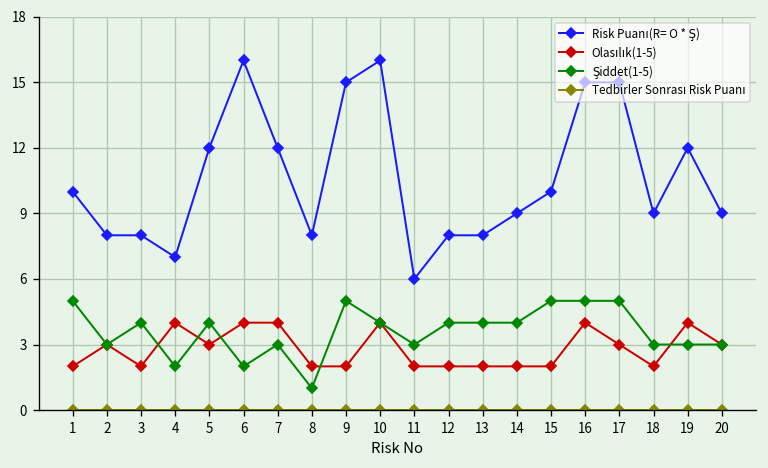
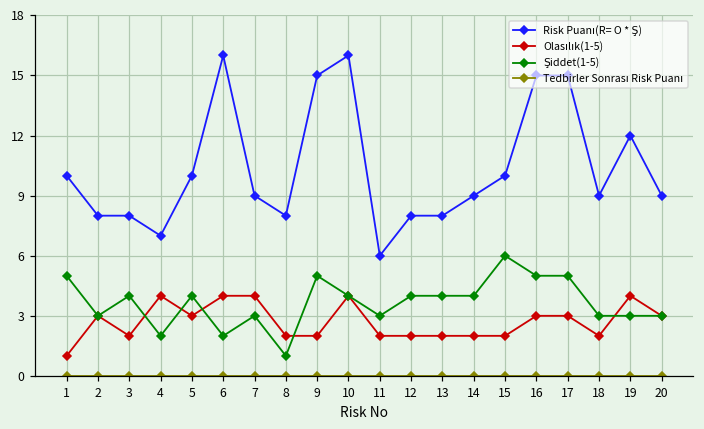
  {
    "Risk Puanı(R= O * Ş)": {
      "1": 10,
      "2": 8,
      "3": 8,
      "4": 7,
-     "5": 12,
+     "5": 10,
      "6": 16,
-     "7": 12,
+     "7": 9,
      "8": 8,
      "9": 15,
      "10": 16,
      "11": 6,
      "12": 8,
      "13": 8,
      "14": 9,
      "15": 10,
      "18": 9,
      "19": 12,
      "20": 9
    },
    "Olasılık(1-5)": {
-     "1": 2,
+     "1": 1,
      "3": 2,
      "4": 4,
      "5": 3,
      "6": 4,
      "7": 4,
      "8": 2,
      "9": 2,
      "11": 2,
      "12": 2,
      "13": 2,
      "14": 2,
      "15": 2,
-     "16": 4,
+     "16": 3,
      "17": 3,
      "18": 2,
      "19": 4
    },
    "Şiddet(1-5)": {
      "1": 5,
      "3": 4,
      "4": 2,
      "5": 4,
      "6": 2,
      "7": 3,
      "8": 1,
      "9": 5,
      "11": 3,
      "12": 4,
      "13": 4,
      "14": 4,
-     "15": 5,
+     "15": 6,
      "16": 5,
      "17": 5,
      "18": 3,
      "19": 3
    },
    "Tedbirler Sonrası Risk Puanı": {
      "1": 0,
      "2": 0,
      "3": 0,
      "4": 0,
      "5": 0,
      "6": 0,
      "7": 0,
      "8": 0,
      "9": 0,
      "10": 0,
      "11": 0,
      "12": 0,
      "13": 0,
      "14": 0,
      "15": 0,
      "16": 0,
      "17": 0,
      "18": 0,
      "19": 0,
      "20": 0
    }
  }
